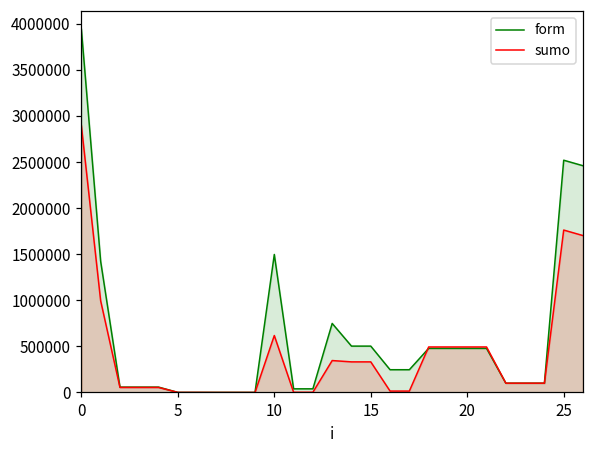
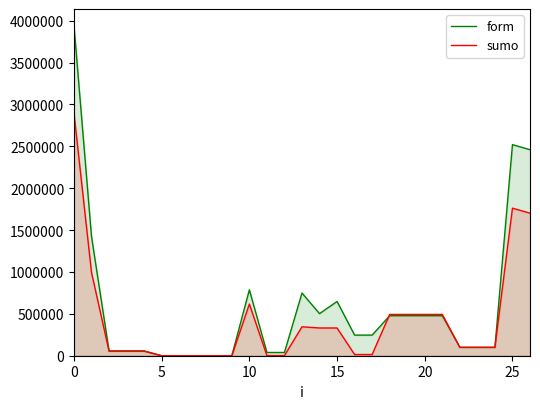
  {
    "form": {
      "0": 3900000,
-     "10": 1500000,
-     "15": 500000,
+     "10": 800000,
+     "15": 600000,
      "25": 2500000
    },
    "sumo": {
      "0": 2900000,
      "10": 600000,
      "15": 300000,
      "25": 1800000
    }
  }
